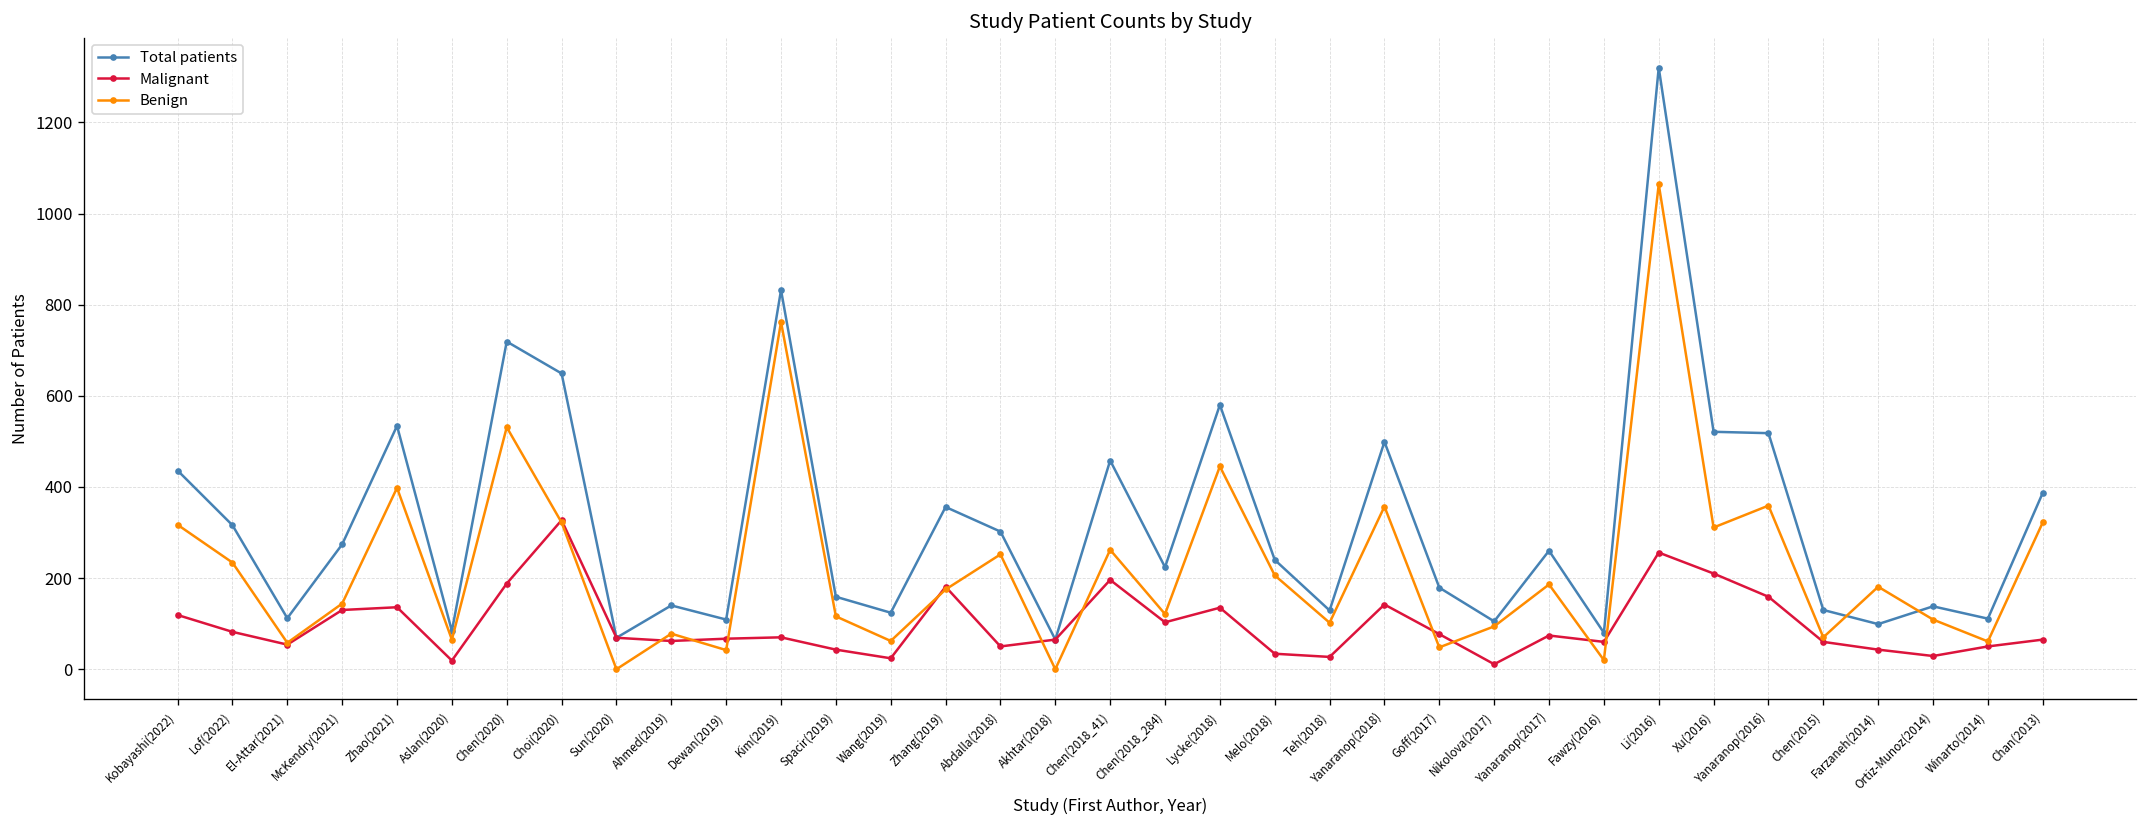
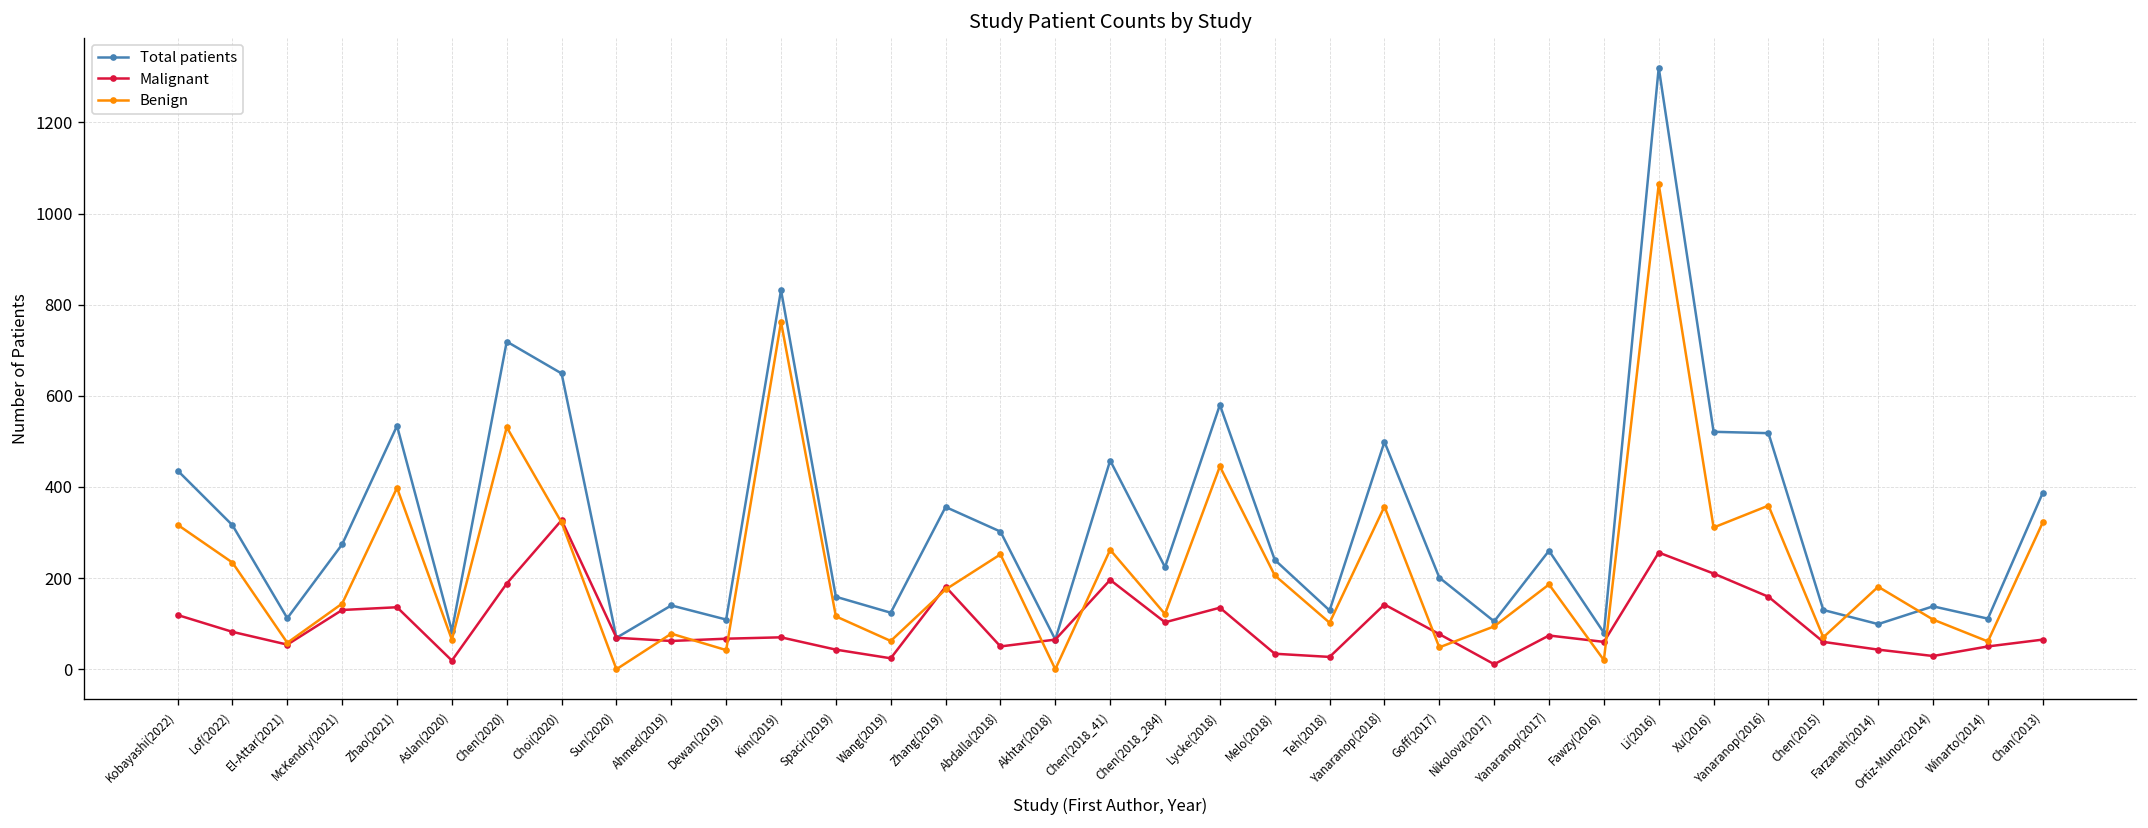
  {
    "Total patients": {
      "Kobayashi(2022)": 440,
      "Lof(2022)": 320,
      "El-Attar(2021)": 110,
      "McKendry(2021)": 270,
      "Zhao(2021)": 530,
      "Aslan(2020)": 80,
      "Chen(2020)": 720,
      "Choi(2020)": 650,
      "Ahmed(2019)": 140,
      "Dewan(2019)": 110,
      "Kim(2019)": 830,
      "Spacir(2019)": 160,
      "Wang(2019)": 120,
      "Zhang(2019)": 360,
      "Abdalla(2018)": 300,
      "Chen(2018_41)": 460,
      "Chen(2018_284)": 220,
      "Lycke(2018)": 580,
      "Melo(2018)": 240,
      "Teh(2018)": 130,
      "Yanaranop(2018)": 500,
-     "Goff(2017)": 180,
+     "Goff(2017)": 200,
      "Nikolova(2017)": 110,
      "Yanaranop(2017)": 260,
      "Fawzy(2016)": 80,
      "Li(2016)": 1320,
      "Xu(2016)": 520,
      "Yanaranop(2016)": 520,
      "Chen(2015)": 130,
      "Farzaneh(2014)": 100,
      "Ortiz-Munoz(2014)": 140,
      "Winarto(2014)": 110,
      "Chan(2013)": 390
    },
    "Malignant": {
      "Kobayashi(2022)": 120,
      "Lof(2022)": 80,
      "McKendry(2021)": 130,
      "Zhao(2021)": 140,
      "Aslan(2020)": 20,
      "Chen(2020)": 190,
      "Ahmed(2019)": 60,
      "Dewan(2019)": 70,
      "Kim(2019)": 70,
      "Spacir(2019)": 40,
      "Wang(2019)": 20,
      "Abdalla(2018)": 50,
      "Chen(2018_41)": 200,
      "Chen(2018_284)": 100,
      "Lycke(2018)": 140,
      "Melo(2018)": 30,
      "Teh(2018)": 30,
      "Yanaranop(2018)": 140,
      "Goff(2017)": 80,
      "Nikolova(2017)": 10,
      "Yanaranop(2017)": 70,
      "Fawzy(2016)": 60,
      "Li(2016)": 260,
      "Xu(2016)": 210,
      "Yanaranop(2016)": 160,
      "Chen(2015)": 60,
      "Farzaneh(2014)": 40,
      "Ortiz-Munoz(2014)": 30,
      "Winarto(2014)": 50,
      "Chan(2013)": 70
    },
    "Benign": {
      "Kobayashi(2022)": 320,
      "Lof(2022)": 230,
      "McKendry(2021)": 140,
      "Zhao(2021)": 400,
      "Aslan(2020)": 70,
      "Chen(2020)": 530,
      "Sun(2020)": 0,
      "Ahmed(2019)": 80,
      "Dewan(2019)": 40,
      "Kim(2019)": 760,
      "Spacir(2019)": 120,
      "Wang(2019)": 60,
      "Abdalla(2018)": 250,
      "Akhtar(2018)": 0,
      "Chen(2018_41)": 260,
      "Chen(2018_284)": 120,
      "Lycke(2018)": 450,
      "Melo(2018)": 210,
      "Teh(2018)": 100,
      "Yanaranop(2018)": 360,
      "Goff(2017)": 50,
      "Nikolova(2017)": 90,
      "Yanaranop(2017)": 190,
      "Fawzy(2016)": 20,
      "Li(2016)": 1060,
      "Xu(2016)": 310,
      "Yanaranop(2016)": 360,
      "Chen(2015)": 70,
      "Farzaneh(2014)": 180,
      "Ortiz-Munoz(2014)": 110,
      "Winarto(2014)": 60,
      "Chan(2013)": 320
    }
  }
